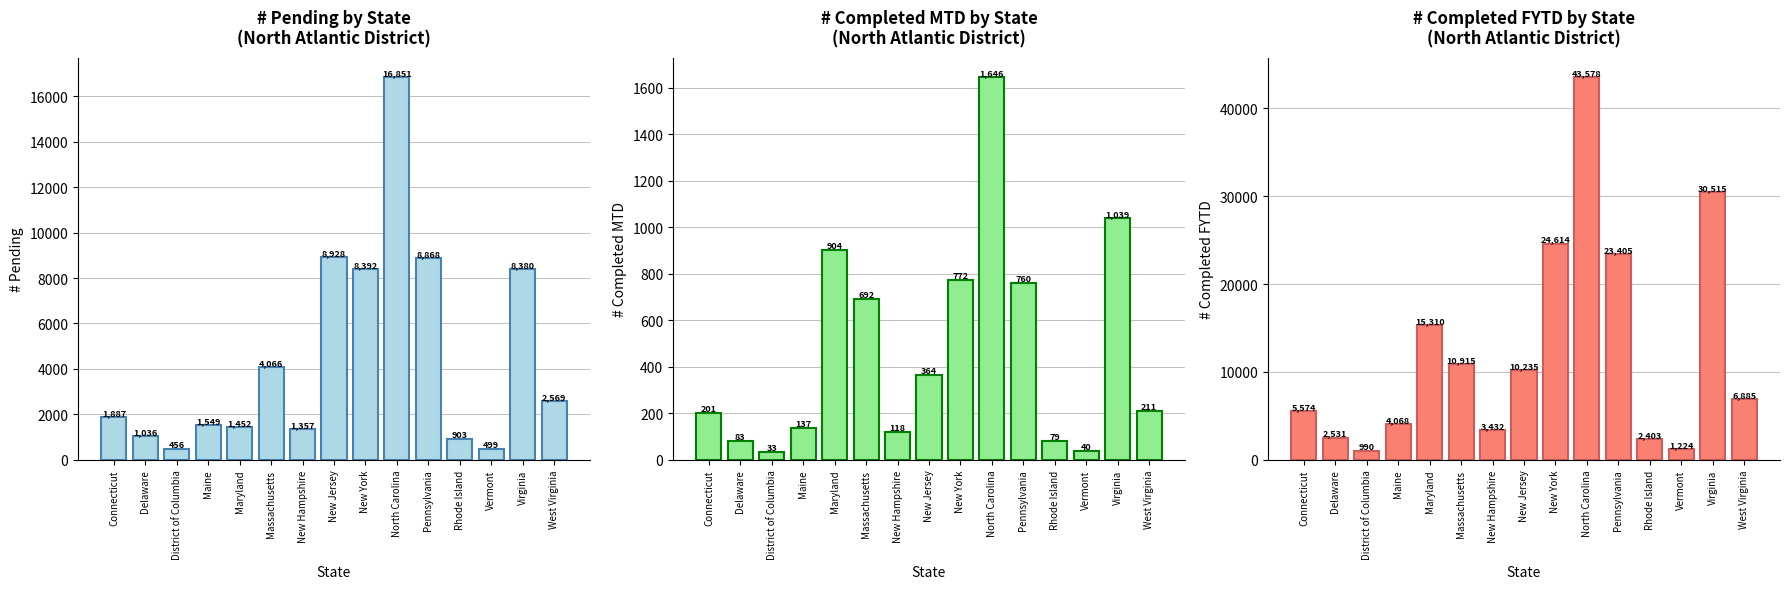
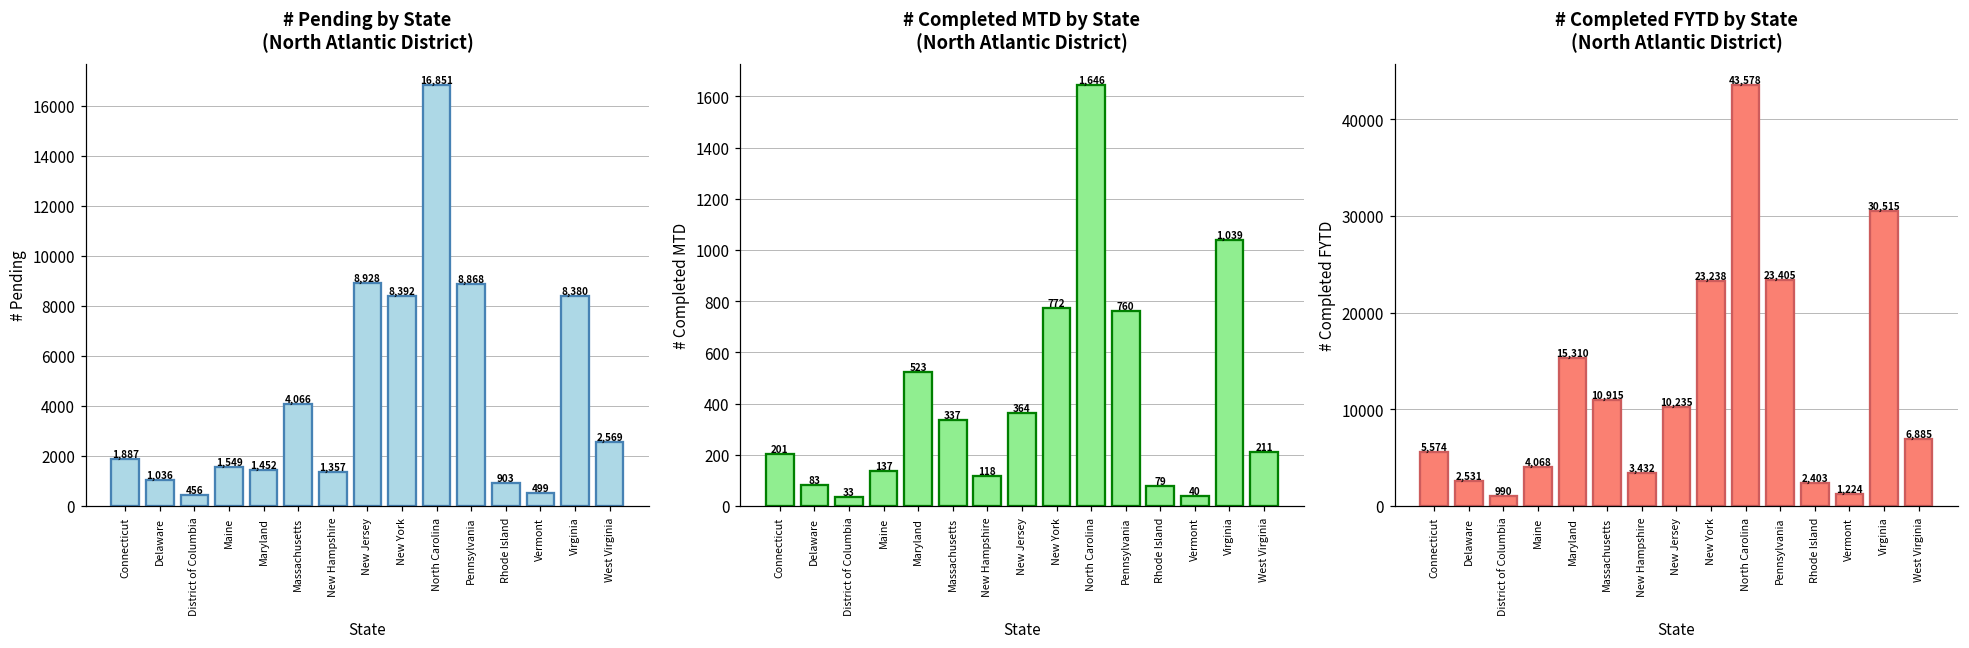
  {
    "# Pending by State (North Atlantic District)": {
      "Connecticut": "1,887",
      "Delaware": "1,036",
      "District of Columbia": "456",
      "Maine": "1,549",
      "Maryland": "1,452",
      "Massachusetts": "4,066",
      "New Hampshire": "1,357",
      "New Jersey": "8,928",
      "New York": "8,392",
      "North Carolina": "16,851",
      "Pennsylvania": "8,868",
      "Rhode Island": "903",
      "Vermont": "499",
      "Virginia": "8,380",
      "West Virginia": "2,569"
    },
    "# Completed MTD by State (North Atlantic District)": {
      "Connecticut": "201",
      "Delaware": "83",
      "District of Columbia": "33",
      "Maine": "137",
-     "Maryland": "904",
-     "Massachusetts": "692",
+     "Maryland": "523",
+     "Massachusetts": "337",
      "New Hampshire": "118",
      "New Jersey": "364",
      "New York": "772",
      "North Carolina": "1,646",
      "Pennsylvania": "760",
      "Rhode Island": "79",
      "Vermont": "40",
      "Virginia": "1,039",
      "West Virginia": "211"
    },
    "# Completed FYTD by State (North Atlantic District)": {
      "Connecticut": "5,574",
      "Delaware": "2,531",
      "District of Columbia": "990",
      "Maine": "4,068",
      "Maryland": "15,310",
      "Massachusetts": "10,915",
      "New Hampshire": "3,432",
      "New Jersey": "10,235",
-     "New York": "24,614",
+     "New York": "23,238",
      "North Carolina": "43,578",
      "Pennsylvania": "23,405",
      "Rhode Island": "2,403",
      "Vermont": "1,224",
      "Virginia": "30,515",
      "West Virginia": "6,885"
    }
  }
